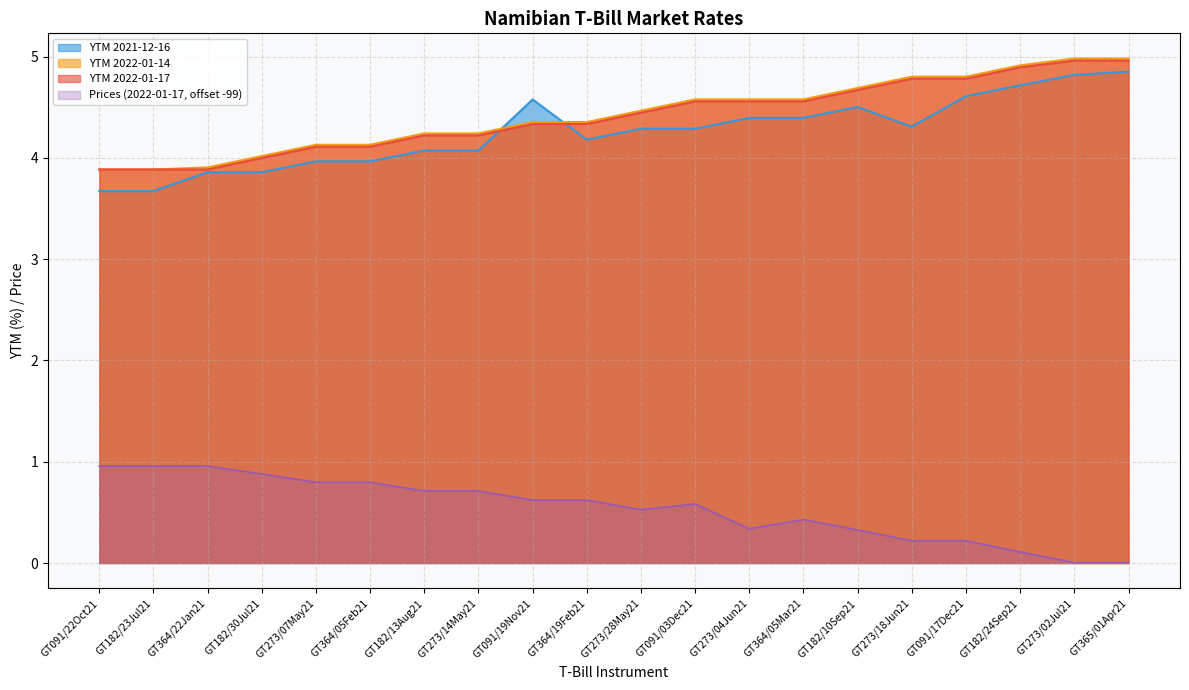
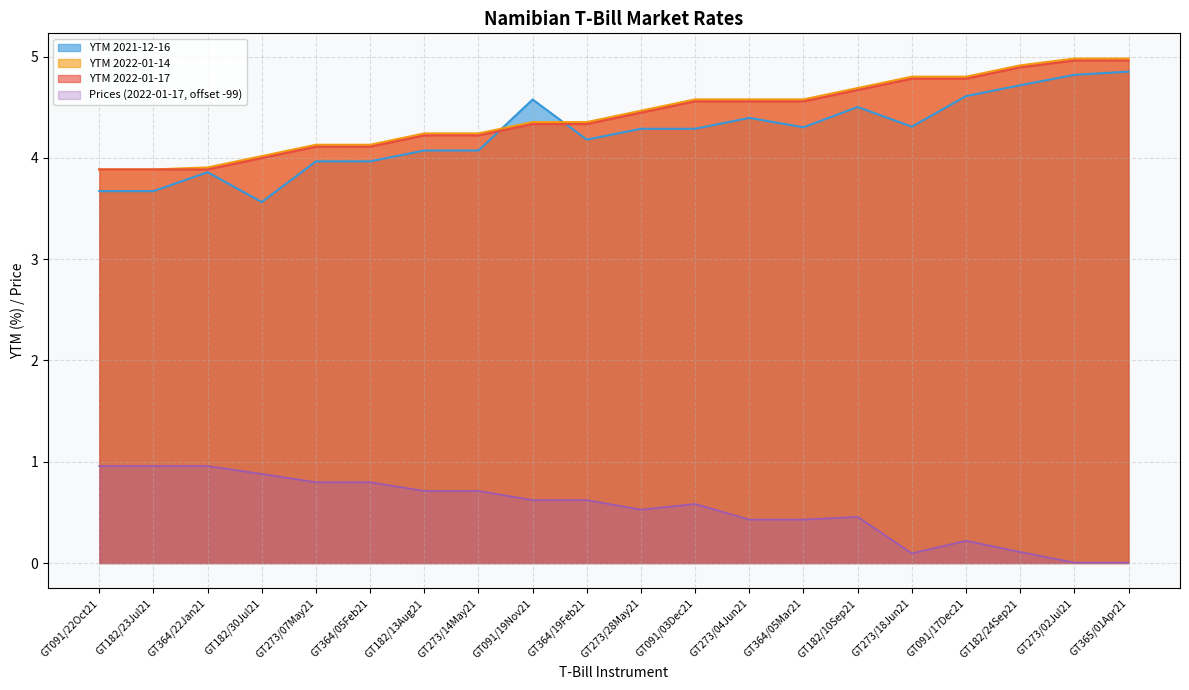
  {
    "YTM 2021-12-16": {
      "GT091/22Oct21": 3.67,
      "GT182/23Jul21": 3.67,
      "GT364/22Jan21": 3.86,
-     "GT182/30Jul21": 3.86,
+     "GT182/30Jul21": 3.57,
      "GT273/07May21": 3.97,
      "GT364/05Feb21": 3.97,
      "GT182/13Aug21": 4.07,
      "GT273/14May21": 4.07,
      "GT091/19Nov21": 4.58,
      "GT364/19Feb21": 4.18,
      "GT273/28May21": 4.29,
      "GT091/03Dec21": 4.29,
      "GT273/04Jun21": 4.40,
-     "GT364/05Mar21": 4.40,
+     "GT364/05Mar21": 4.30,
      "GT182/10Sep21": 4.50,
      "GT273/18Jun21": 4.31,
      "GT091/17Dec21": 4.61,
      "GT182/24Sep21": 4.72,
      "GT273/02Jul21": 4.82,
      "GT365/01Apr21": 4.85
    },
    "Prices (2022-01-17, offset -99)": {
      "GT091/22Oct21": 0.96,
      "GT182/23Jul21": 0.96,
      "GT364/22Jan21": 0.96,
      "GT182/30Jul21": 0.88,
      "GT273/07May21": 0.80,
      "GT364/05Feb21": 0.80,
      "GT182/13Aug21": 0.71,
      "GT273/14May21": 0.71,
      "GT091/19Nov21": 0.62,
      "GT364/19Feb21": 0.62,
      "GT273/28May21": 0.53,
      "GT091/03Dec21": 0.58,
-     "GT273/04Jun21": 0.34,
+     "GT273/04Jun21": 0.43,
      "GT364/05Mar21": 0.43,
-     "GT182/10Sep21": 0.33,
-     "GT273/18Jun21": 0.22,
+     "GT182/10Sep21": 0.46,
+     "GT273/18Jun21": 0.10,
      "GT091/17Dec21": 0.22,
      "GT182/24Sep21": 0.11,
      "GT273/02Jul21": 0.00,
      "GT365/01Apr21": 0.00
    }
  }
